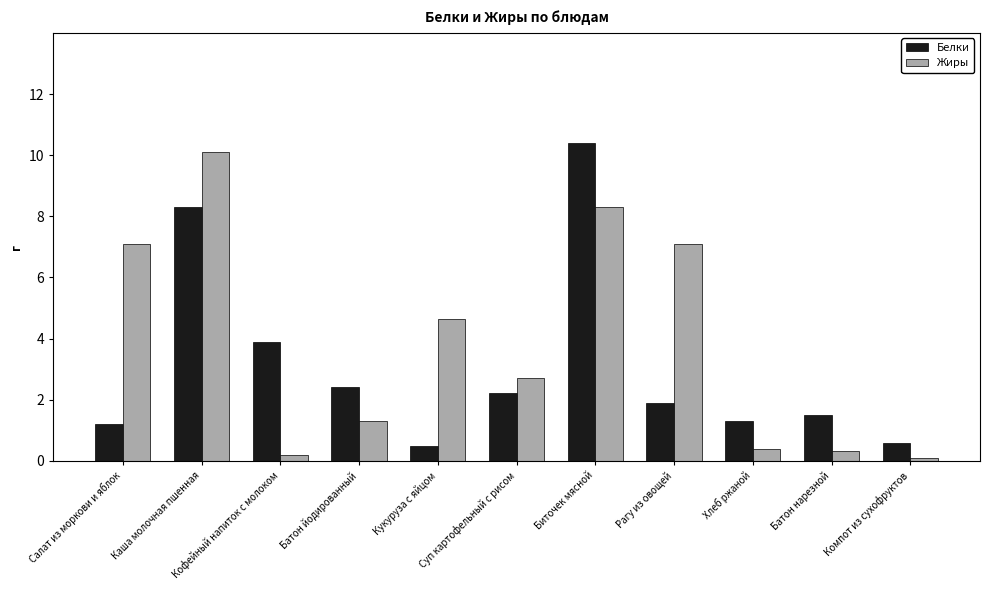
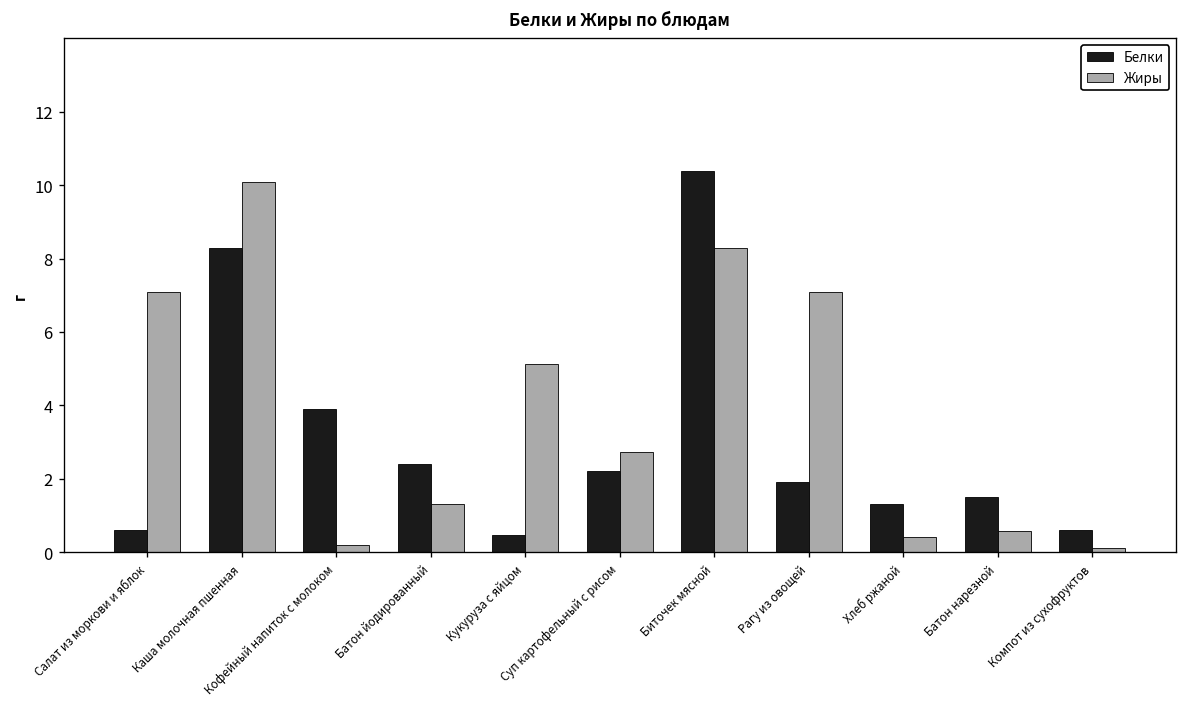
  {
    "Белки": {
-     "Салат из моркови и яблок": 1.2,
+     "Салат из моркови и яблок": 0.6,
      "Каша молочная пшенная": 8.3,
      "Кофейный напиток с молоком": 3.9,
      "Батон йодированный": 2.4,
      "Кукуруза с яйцом": 0.5,
      "Суп картофельный с рисом": 2.2,
      "Биточек мясной": 10.4,
      "Рагу из овощей": 1.9,
      "Хлеб ржаной": 1.3,
      "Батон нарезной": 1.5,
      "Компот из сухофруктов": 0.6
    },
    "Жиры": {
      "Салат из моркови и яблок": 7.1,
      "Каша молочная пшенная": 10.1,
      "Кофейный напиток с молоком": 0.2,
      "Батон йодированный": 1.3,
-     "Кукуруза с яйцом": 4.7,
+     "Кукуруза с яйцом": 5.1,
      "Суп картофельный с рисом": 2.7,
      "Биточек мясной": 8.3,
      "Рагу из овощей": 7.1,
      "Хлеб ржаной": 0.4,
-     "Батон нарезной": 0.3,
+     "Батон нарезной": 0.6,
      "Компот из сухофруктов": 0.1
    }
  }
